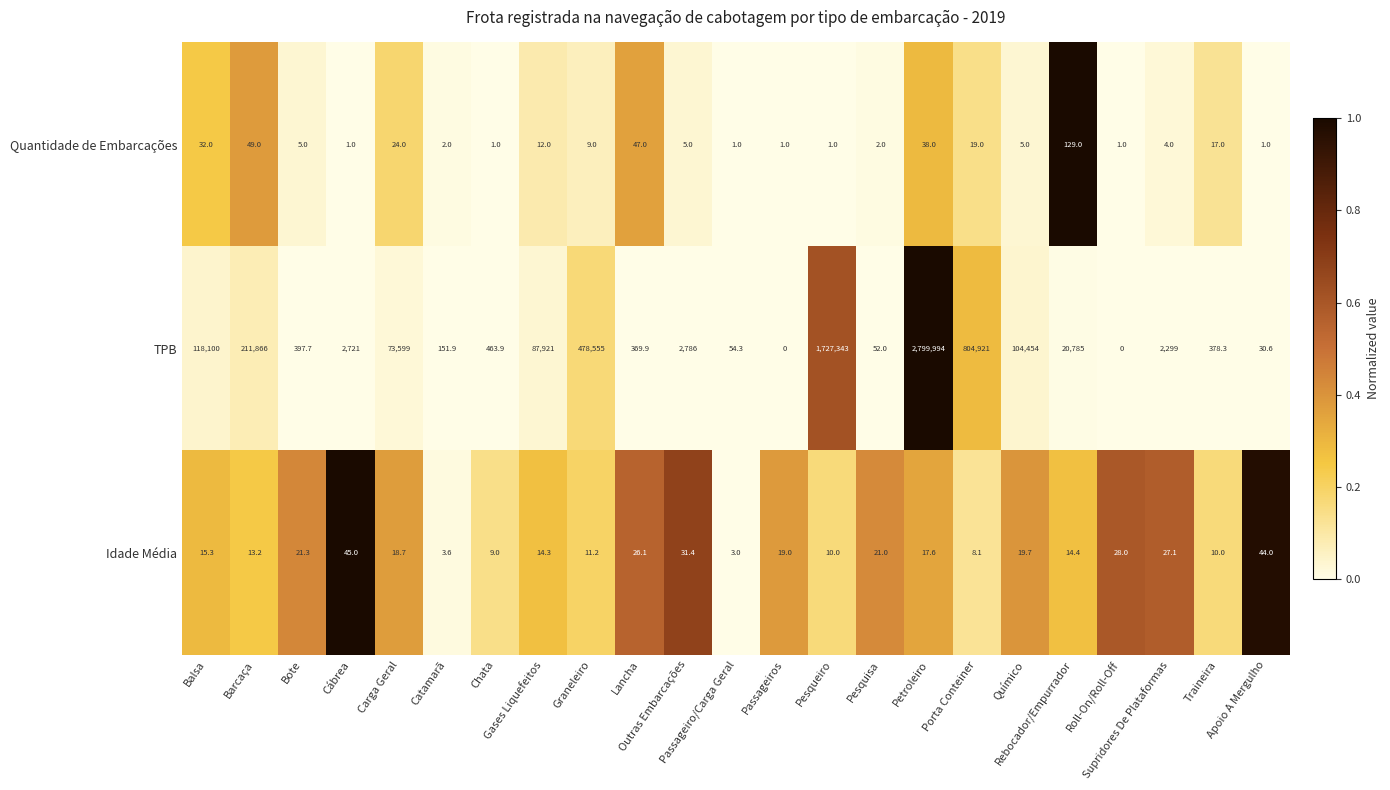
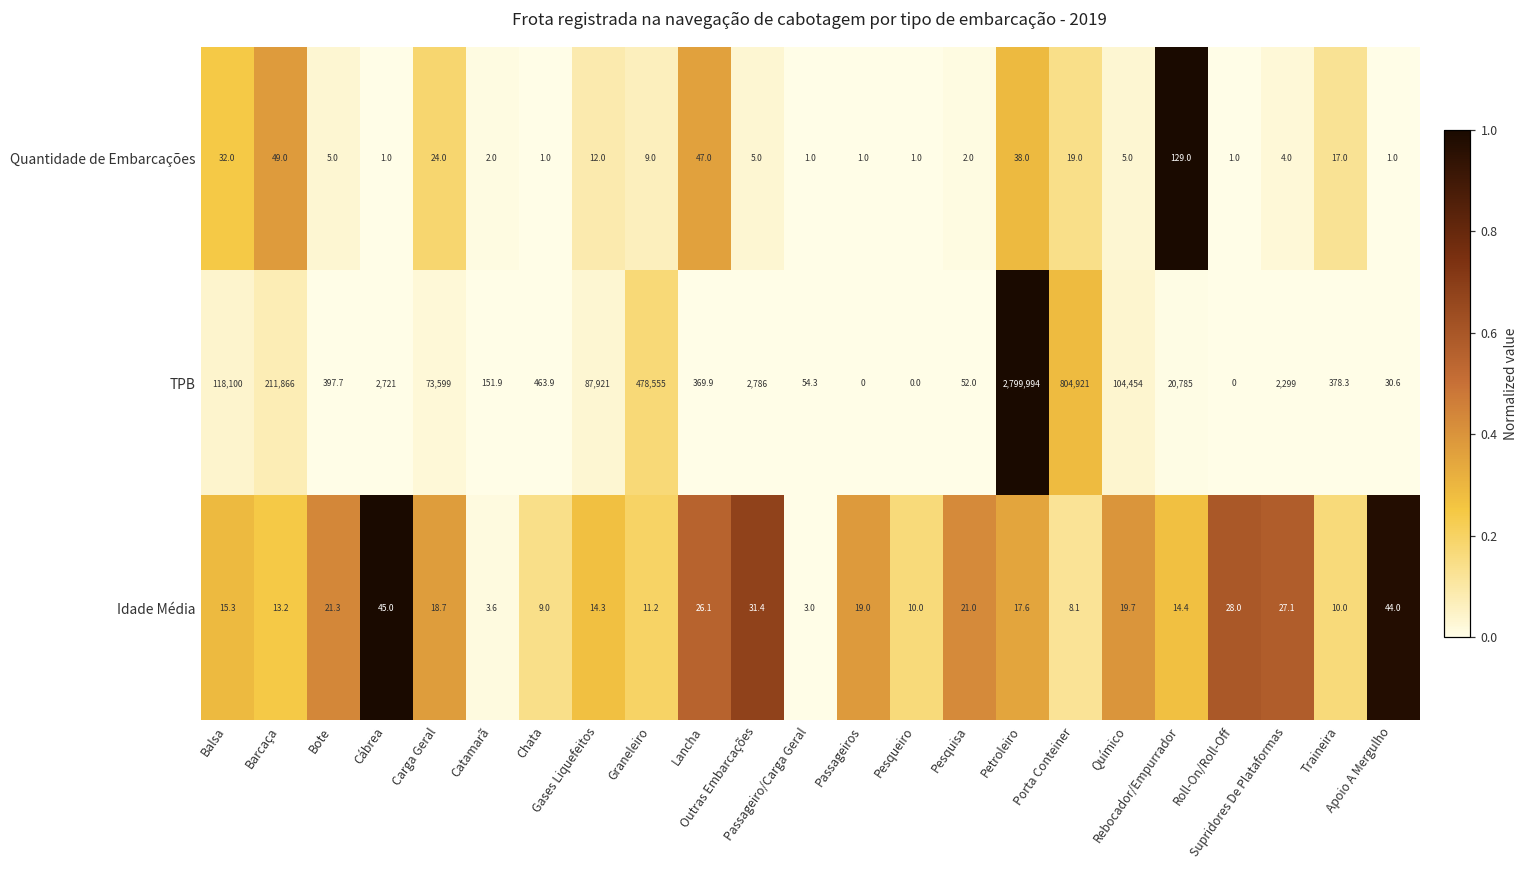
  {
    "Quantidade de Embarcações": {
      "Balsa": "32.0",
      "Barcaça": "49.0",
      "Bote": "5.0",
      "Cábrea": "1.0",
      "Carga Geral": "24.0",
      "Catamarã": "2.0",
      "Chata": "1.0",
      "Gases Liquefeitos": "12.0",
      "Graneleiro": "9.0",
      "Lancha": "47.0",
      "Outras Embarcações": "5.0",
      "Passageiro/Carga Geral": "1.0",
      "Passageiros": "1.0",
      "Pesqueiro": "1.0",
      "Pesquisa": "2.0",
      "Petroleiro": "38.0",
      "Porta Conteiner": "19.0",
      "Químico": "5.0",
      "Rebocador/Empurrador": "129.0",
      "Roll-On/Roll-Off": "1.0",
      "Supridores De Plataformas": "4.0",
      "Traineira": "17.0",
      "Apoio A Mergulho": "1.0"
    },
    "TPB": {
      "Balsa": "118,100",
      "Barcaça": "211,866",
      "Bote": "397.7",
      "Cábrea": "2,721",
      "Carga Geral": "73,599",
      "Catamarã": "151.9",
      "Chata": "463.9",
      "Gases Liquefeitos": "87,921",
      "Graneleiro": "478,555",
      "Lancha": "369.9",
      "Outras Embarcações": "2,786",
      "Passageiro/Carga Geral": "54.3",
      "Passageiros": "0",
-     "Pesqueiro": "1,727,343",
+     "Pesqueiro": "0.0",
      "Pesquisa": "52.0",
      "Petroleiro": "2,799,994",
      "Porta Conteiner": "804,921",
      "Químico": "104,454",
      "Rebocador/Empurrador": "20,785",
      "Roll-On/Roll-Off": "0",
      "Supridores De Plataformas": "2,299",
      "Traineira": "378.3",
      "Apoio A Mergulho": "30.6"
    },
    "Idade Média": {
      "Balsa": "15.3",
      "Barcaça": "13.2",
      "Bote": "21.3",
      "Cábrea": "45.0",
      "Carga Geral": "18.7",
      "Catamarã": "3.6",
      "Chata": "9.0",
      "Gases Liquefeitos": "14.3",
      "Graneleiro": "11.2",
      "Lancha": "26.1",
      "Outras Embarcações": "31.4",
      "Passageiro/Carga Geral": "3.0",
      "Passageiros": "19.0",
      "Pesqueiro": "10.0",
      "Pesquisa": "21.0",
      "Petroleiro": "17.6",
      "Porta Conteiner": "8.1",
      "Químico": "19.7",
      "Rebocador/Empurrador": "14.4",
      "Roll-On/Roll-Off": "28.0",
      "Supridores De Plataformas": "27.1",
      "Traineira": "10.0",
      "Apoio A Mergulho": "44.0"
    }
  }
